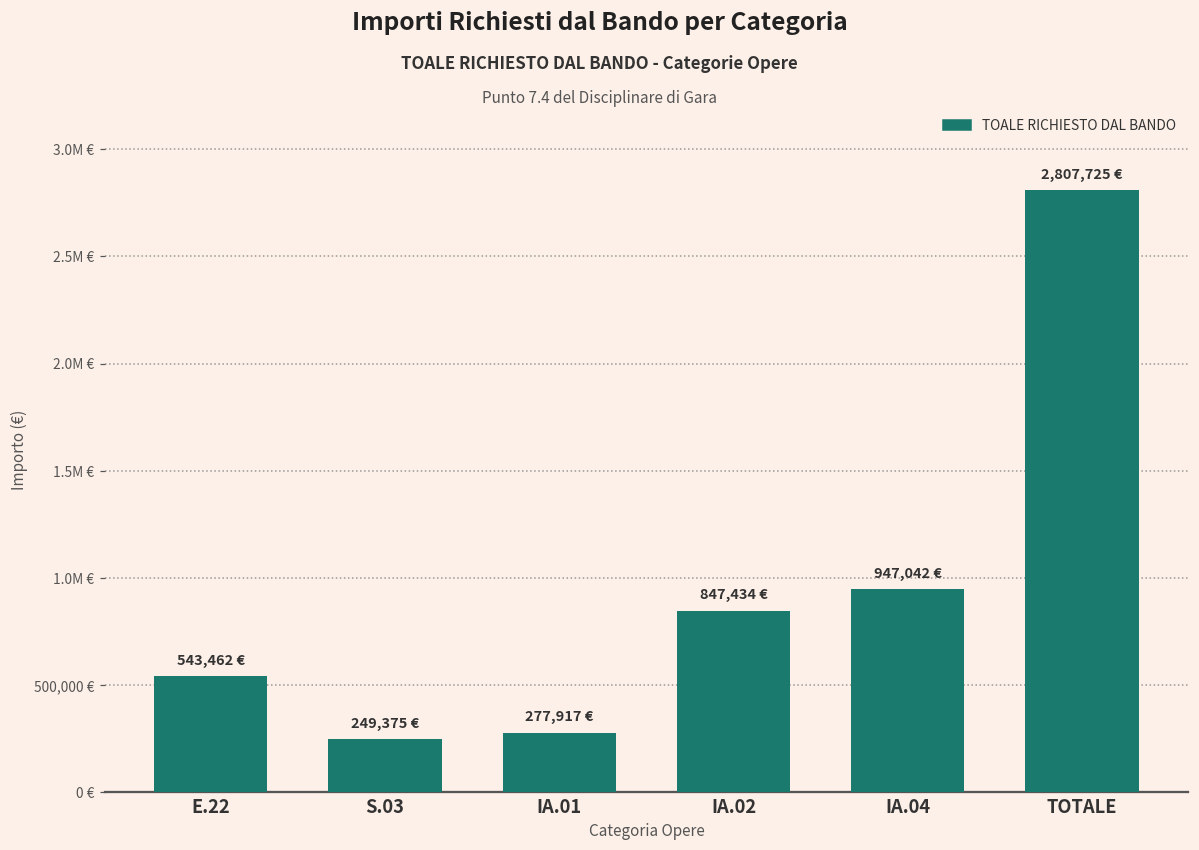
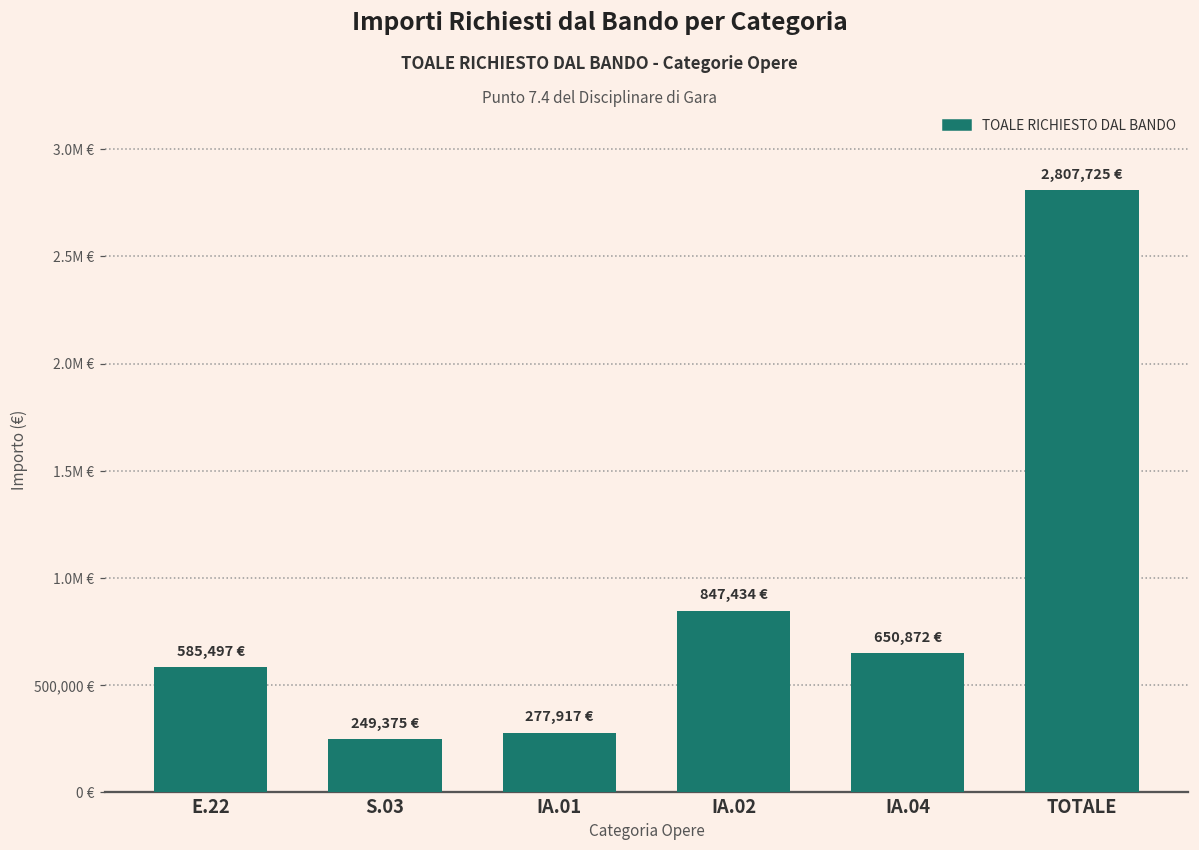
  {
-   "E.22": "543,462",
+   "E.22": "585,497",
    "S.03": "249,375",
    "IA.01": "277,917",
    "IA.02": "847,434",
-   "IA.04": "947,042",
+   "IA.04": "650,872",
    "TOTALE": "2,807,725"
  }
